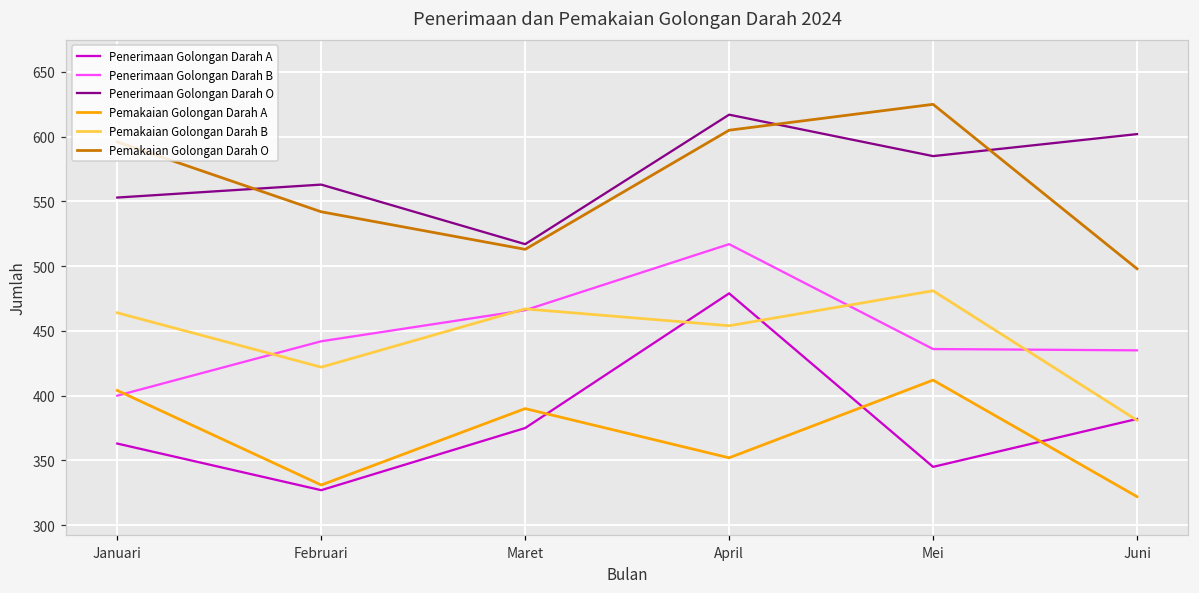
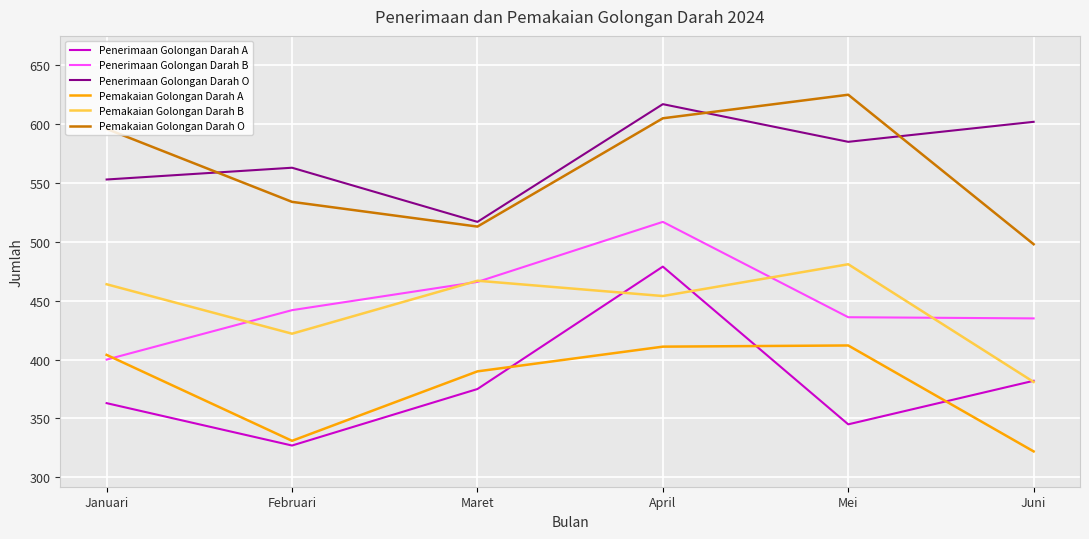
  {
    "Penerimaan Golongan Darah A": {
      "Januari": 363,
      "Februari": 327,
      "Maret": 375,
      "April": 479,
      "Mei": 345
    },
    "Penerimaan Golongan Darah B": {
      "Januari": 400,
      "Februari": 442,
      "April": 517,
      "Mei": 436,
      "Juni": 435
    },
    "Penerimaan Golongan Darah O": {
      "Januari": 553,
      "Februari": 563,
      "Maret": 517,
      "April": 617,
      "Mei": 585,
      "Juni": 602
    },
    "Pemakaian Golongan Darah A": {
      "Januari": 404,
      "Februari": 331,
      "Maret": 390,
-     "April": 352,
+     "April": 411,
      "Mei": 412,
      "Juni": 322
    },
    "Pemakaian Golongan Darah B": {
      "Januari": 464,
      "Februari": 422,
      "April": 454,
      "Mei": 481
    },
    "Pemakaian Golongan Darah O": {
-     "Februari": 542,
+     "Februari": 534,
      "Maret": 513,
      "April": 605,
      "Mei": 625,
      "Juni": 498
    }
  }
